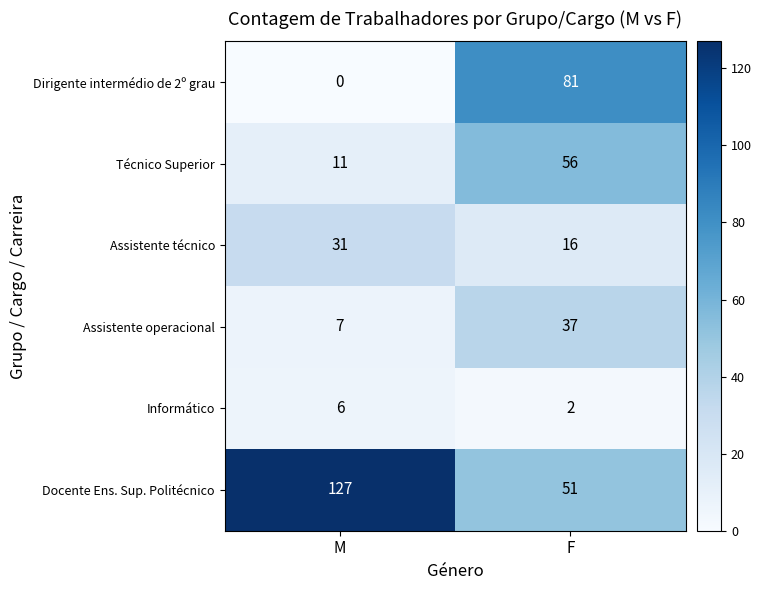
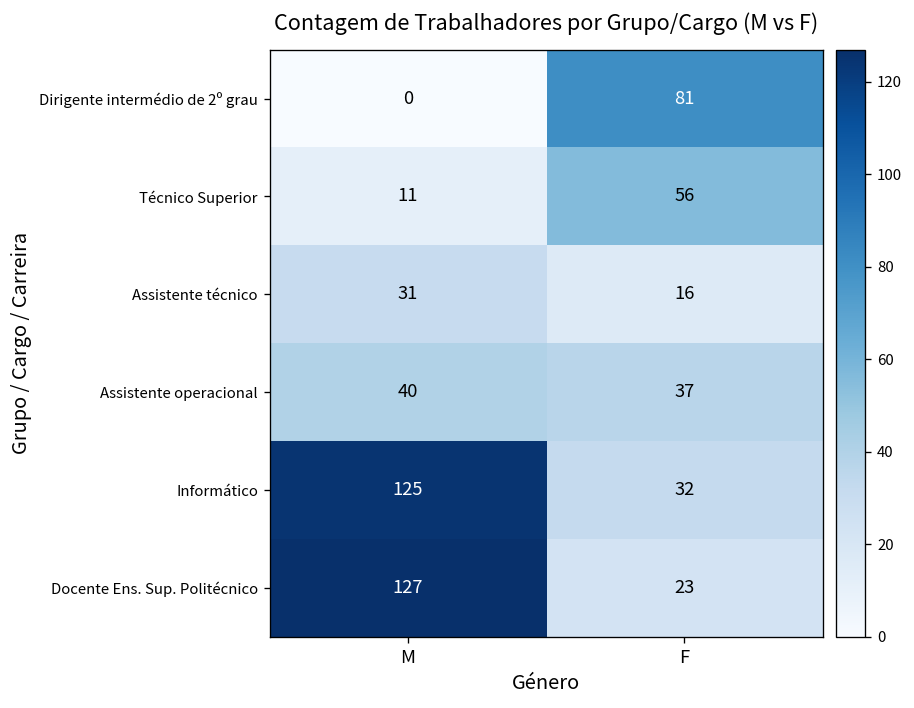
  {
    "Dirigente intermédio de 2º grau": {
      "M": 0,
      "F": 81
    },
    "Técnico Superior": {
      "M": 11,
      "F": 56
    },
    "Assistente técnico": {
      "M": 31,
      "F": 16
    },
    "Assistente operacional": {
-     "M": 7,
+     "M": 40,
      "F": 37
    },
    "Informático": {
-     "M": 6,
-     "F": 2
+     "M": 125,
+     "F": 32
    },
    "Docente Ens. Sup. Politécnico": {
      "M": 127,
-     "F": 51
+     "F": 23
    }
  }
